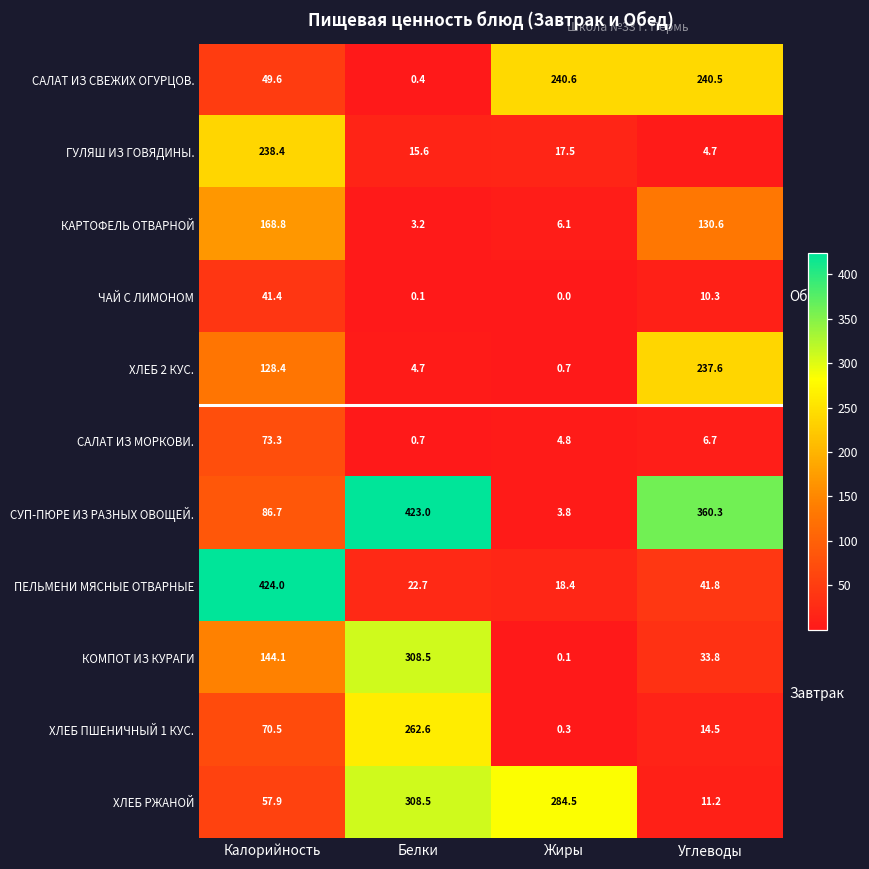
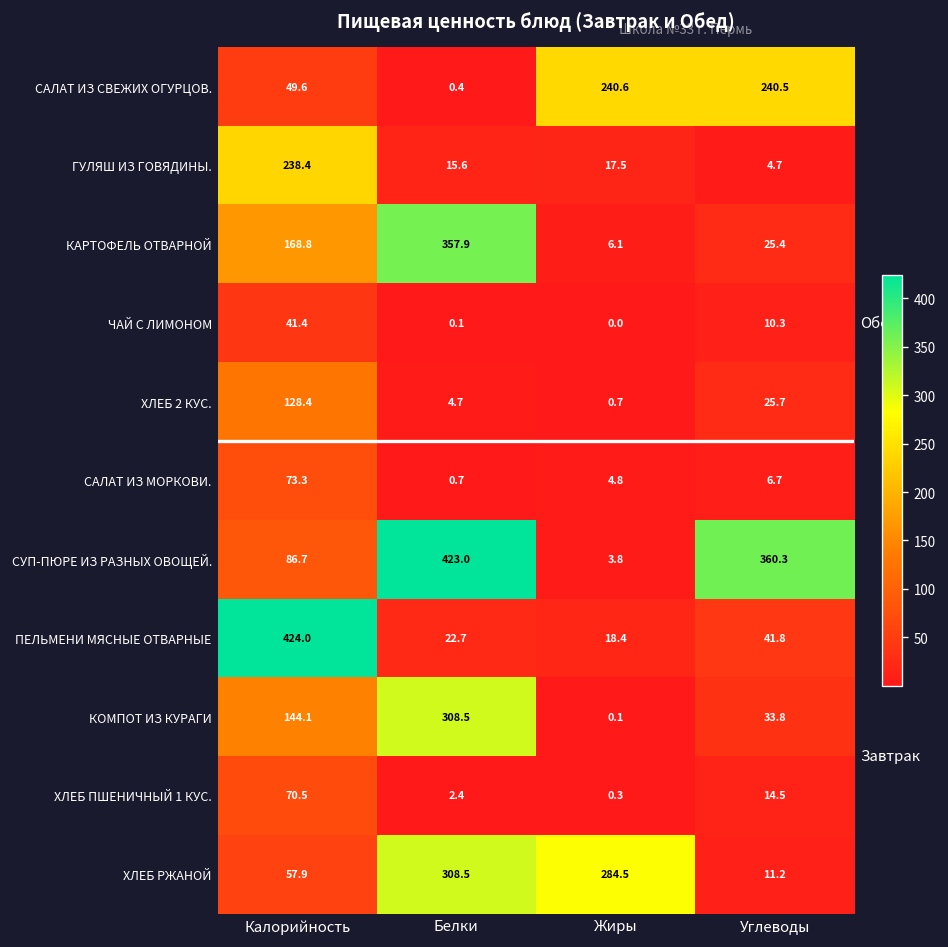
  {
    "САЛАТ ИЗ СВЕЖИХ ОГУРЦОВ.": {
      "Калорийность": 49.6,
      "Белки": 0.4,
      "Жиры": 240.6,
      "Углеводы": 240.5
    },
    "ГУЛЯШ ИЗ ГОВЯДИНЫ.": {
      "Калорийность": 238.4,
      "Белки": 15.6,
      "Жиры": 17.5,
      "Углеводы": 4.7
    },
    "КАРТОФЕЛЬ ОТВАРНОЙ": {
      "Калорийность": 168.8,
-     "Белки": 3.2,
+     "Белки": 357.9,
      "Жиры": 6.1,
-     "Углеводы": 130.6
+     "Углеводы": 25.4
    },
    "ЧАЙ С ЛИМОНОМ": {
      "Калорийность": 41.4,
      "Белки": 0.1,
      "Жиры": 0.0,
      "Углеводы": 10.3
    },
    "ХЛЕБ 2 КУС.": {
      "Калорийность": 128.4,
      "Белки": 4.7,
      "Жиры": 0.7,
-     "Углеводы": 237.6
+     "Углеводы": 25.7
    },
    "САЛАТ ИЗ МОРКОВИ.": {
      "Калорийность": 73.3,
      "Белки": 0.7,
      "Жиры": 4.8,
      "Углеводы": 6.7
    },
    "СУП-ПЮРЕ ИЗ РАЗНЫХ ОВОЩЕЙ.": {
      "Калорийность": 86.7,
      "Белки": 423.0,
      "Жиры": 3.8,
      "Углеводы": 360.3
    },
    "ПЕЛЬМЕНИ МЯСНЫЕ ОТВАРНЫЕ": {
      "Калорийность": 424.0,
      "Белки": 22.7,
      "Жиры": 18.4,
      "Углеводы": 41.8
    },
    "КОМПОТ ИЗ КУРАГИ": {
      "Калорийность": 144.1,
      "Белки": 308.5,
      "Жиры": 0.1,
      "Углеводы": 33.8
    },
    "ХЛЕБ ПШЕНИЧНЫЙ 1 КУС.": {
      "Калорийность": 70.5,
-     "Белки": 262.6,
+     "Белки": 2.4,
      "Жиры": 0.3,
      "Углеводы": 14.5
    },
    "ХЛЕБ РЖАНОЙ": {
      "Калорийность": 57.9,
      "Белки": 308.5,
      "Жиры": 284.5,
      "Углеводы": 11.2
    }
  }
